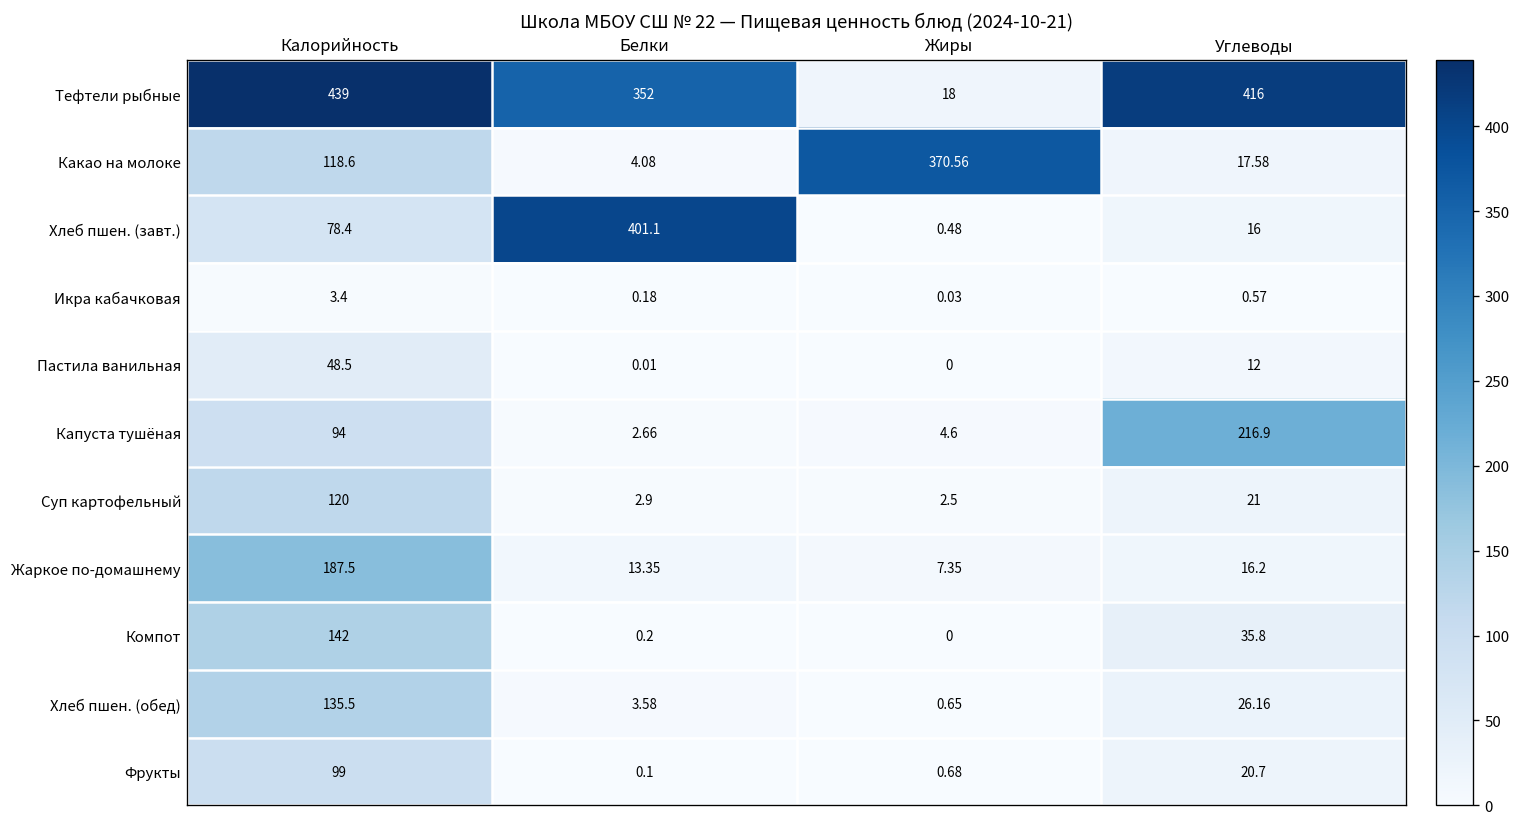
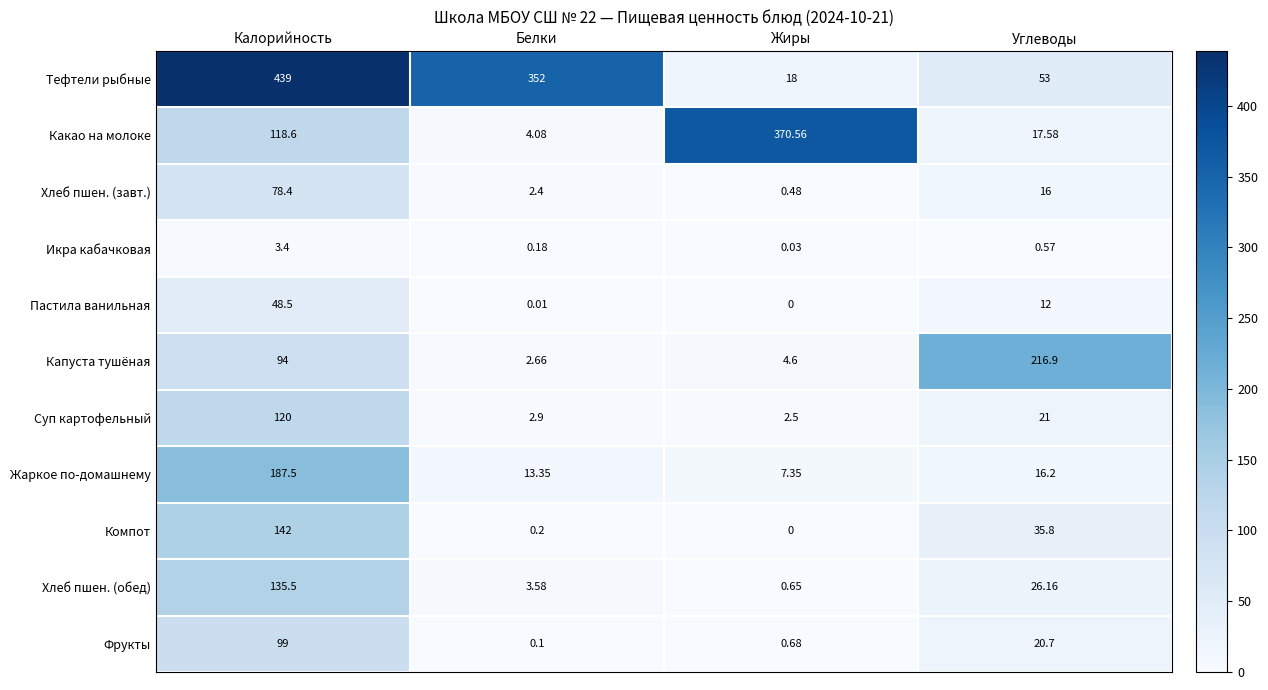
  {
    "Тефтели рыбные": {
      "Калорийность": 439,
      "Белки": 352,
      "Жиры": 18,
-     "Углеводы": 416
+     "Углеводы": 53
    },
    "Какао на молоке": {
      "Калорийность": 118.6,
      "Белки": 4.08,
      "Жиры": 370.56,
      "Углеводы": 17.58
    },
    "Хлеб пшен. (завт.)": {
      "Калорийность": 78.4,
-     "Белки": 401.1,
+     "Белки": 2.4,
      "Жиры": 0.48,
      "Углеводы": 16
    },
    "Икра кабачковая": {
      "Калорийность": 3.4,
      "Белки": 0.18,
      "Жиры": 0.03,
      "Углеводы": 0.57
    },
    "Пастила ванильная": {
      "Калорийность": 48.5,
      "Белки": 0.01,
      "Жиры": 0,
      "Углеводы": 12
    },
    "Капуста тушёная": {
      "Калорийность": 94,
      "Белки": 2.66,
      "Жиры": 4.6,
      "Углеводы": 216.9
    },
    "Суп картофельный": {
      "Калорийность": 120,
      "Белки": 2.9,
      "Жиры": 2.5,
      "Углеводы": 21
    },
    "Жаркое по-домашнему": {
      "Калорийность": 187.5,
      "Белки": 13.35,
      "Жиры": 7.35,
      "Углеводы": 16.2
    },
    "Компот": {
      "Калорийность": 142,
      "Белки": 0.2,
      "Жиры": 0,
      "Углеводы": 35.8
    },
    "Хлеб пшен. (обед)": {
      "Калорийность": 135.5,
      "Белки": 3.58,
      "Жиры": 0.65,
      "Углеводы": 26.16
    },
    "Фрукты": {
      "Калорийность": 99,
      "Белки": 0.1,
      "Жиры": 0.68,
      "Углеводы": 20.7
    }
  }
